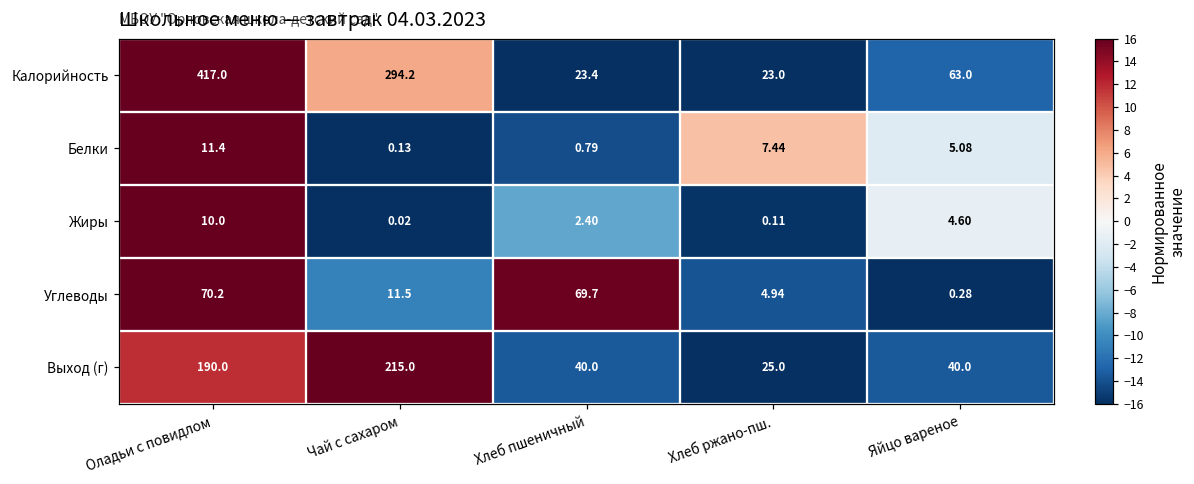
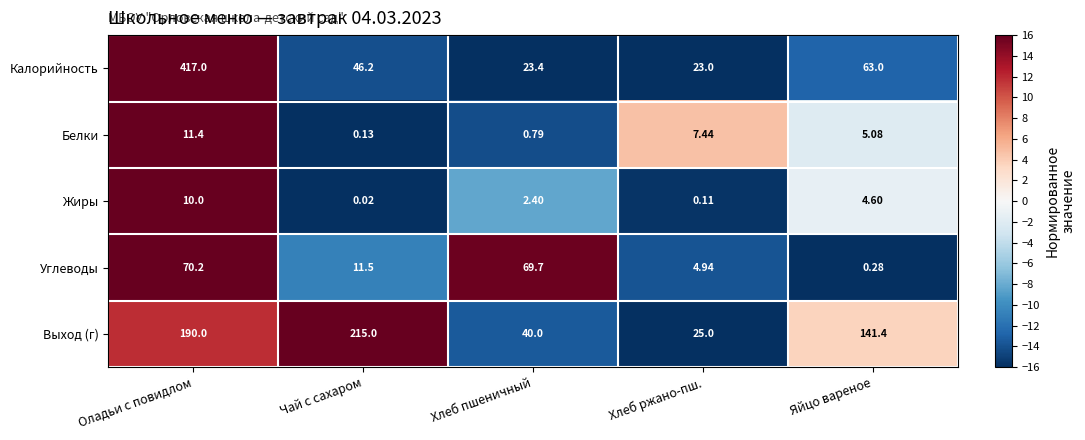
  {
    "Калорийность": {
      "Оладьи с повидлом": 417.0,
-     "Чай с сахаром": 294.2,
+     "Чай с сахаром": 46.2,
      "Хлеб пшеничный": 23.4,
      "Хлеб ржано-пш.": 23.0,
      "Яйцо вареное": 63.0
    },
    "Белки": {
      "Оладьи с повидлом": 11.4,
      "Чай с сахаром": 0.13,
      "Хлеб пшеничный": 0.79,
      "Хлеб ржано-пш.": 7.44,
      "Яйцо вареное": 5.08
    },
    "Жиры": {
      "Оладьи с повидлом": 10.0,
      "Чай с сахаром": 0.02,
      "Хлеб пшеничный": 2.40,
      "Хлеб ржано-пш.": 0.11,
      "Яйцо вареное": 4.60
    },
    "Углеводы": {
      "Оладьи с повидлом": 70.2,
      "Чай с сахаром": 11.5,
      "Хлеб пшеничный": 69.7,
      "Хлеб ржано-пш.": 4.94,
      "Яйцо вареное": 0.28
    },
    "Выход (г)": {
      "Оладьи с повидлом": 190.0,
      "Чай с сахаром": 215.0,
      "Хлеб пшеничный": 40.0,
      "Хлеб ржано-пш.": 25.0,
-     "Яйцо вареное": 40.0
+     "Яйцо вареное": 141.4
    }
  }
